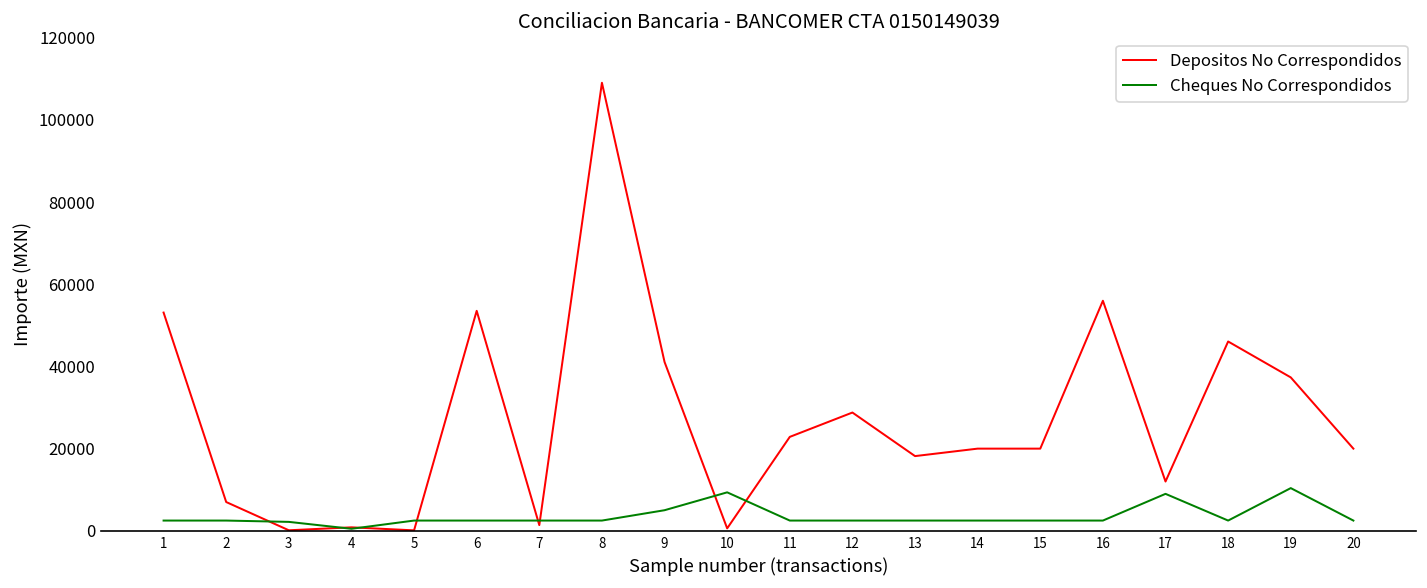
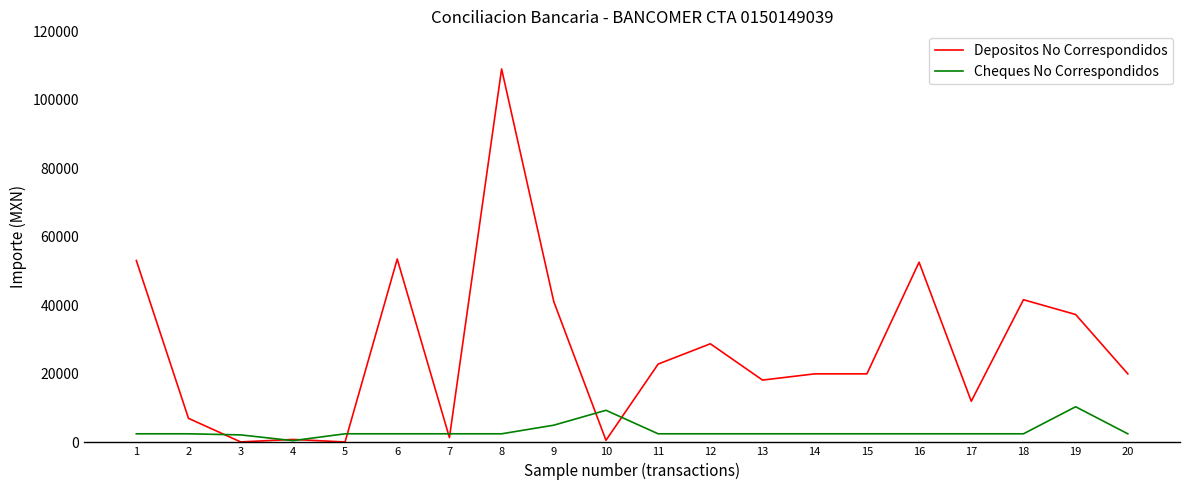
  {
    "Depositos No Correspondidos": {
      "1": 53000,
      "2": 7000,
      "3": 0,
      "5": 0,
      "6": 54000,
      "7": 1000,
      "8": 109000,
      "9": 41000,
      "10": 1000,
      "11": 23000,
      "12": 29000,
      "13": 18000,
      "14": 20000,
      "15": 20000,
-     "16": 56000,
+     "16": 53000,
      "17": 12000,
-     "18": 46000,
+     "18": 42000,
      "19": 37000,
      "20": 20000
    },
    "Cheques No Correspondidos": {
      "1": 3000,
      "2": 3000,
      "3": 2000,
      "5": 3000,
      "6": 3000,
      "7": 3000,
      "8": 3000,
      "9": 5000,
      "10": 9000,
      "11": 3000,
      "12": 3000,
      "13": 3000,
      "14": 3000,
      "15": 3000,
      "16": 3000,
-     "17": 9000,
+     "17": 3000,
      "18": 3000,
      "19": 10000,
      "20": 3000
    }
  }
